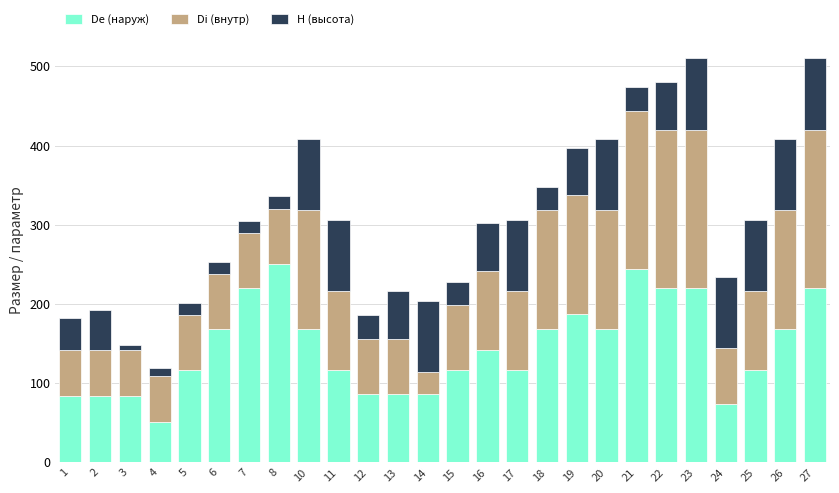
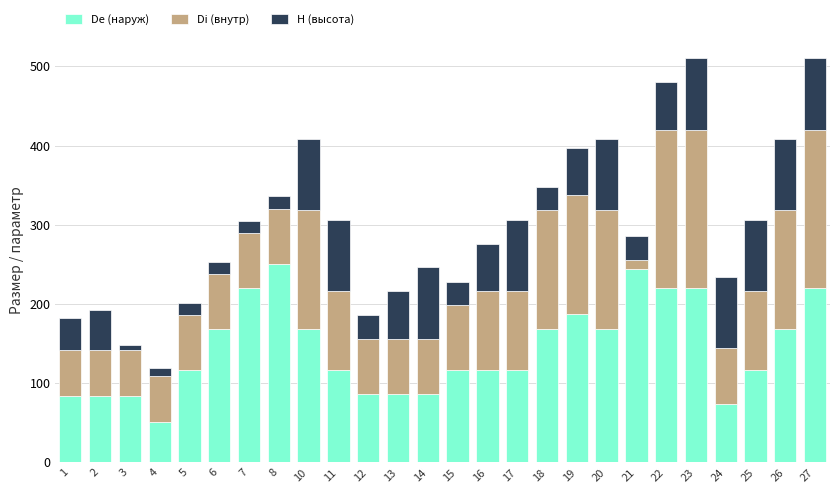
  {
    "De (наруж)": {
      "1": 80,
      "2": 80,
      "3": 80,
      "4": 50,
      "5": 120,
      "6": 170,
      "7": 220,
      "8": 250,
      "10": 170,
      "11": 120,
      "12": 90,
      "13": 90,
      "14": 90,
      "15": 120,
-     "16": 140,
+     "16": 120,
      "17": 120,
      "18": 170,
      "19": 190,
      "20": 170,
      "21": 240,
      "22": 220,
      "23": 220,
      "24": 70,
      "25": 120,
      "26": 170,
      "27": 220
    },
    "Di (внутр)": {
      "1": 60,
      "2": 60,
      "3": 60,
      "4": 60,
      "5": 70,
      "6": 70,
      "7": 70,
      "8": 70,
      "10": 150,
      "11": 100,
      "12": 70,
      "13": 70,
-     "14": 30,
+     "14": 70,
      "15": 80,
      "16": 100,
      "17": 100,
      "18": 150,
      "19": 150,
      "20": 150,
-     "21": 200,
+     "21": 10,
      "22": 200,
      "23": 200,
      "24": 70,
      "25": 100,
      "26": 150,
      "27": 200
    },
    "H (высота)": {
      "1": 40,
      "2": 50,
      "3": 10,
      "4": 10,
      "5": 20,
      "6": 20,
      "7": 20,
      "8": 20,
      "10": 90,
      "11": 90,
      "12": 30,
      "13": 60,
      "14": 90,
      "15": 30,
      "16": 60,
      "17": 90,
      "18": 30,
      "19": 60,
      "20": 90,
      "21": 30,
      "22": 60,
      "23": 90,
      "24": 90,
      "25": 90,
      "26": 90,
      "27": 90
    }
  }
